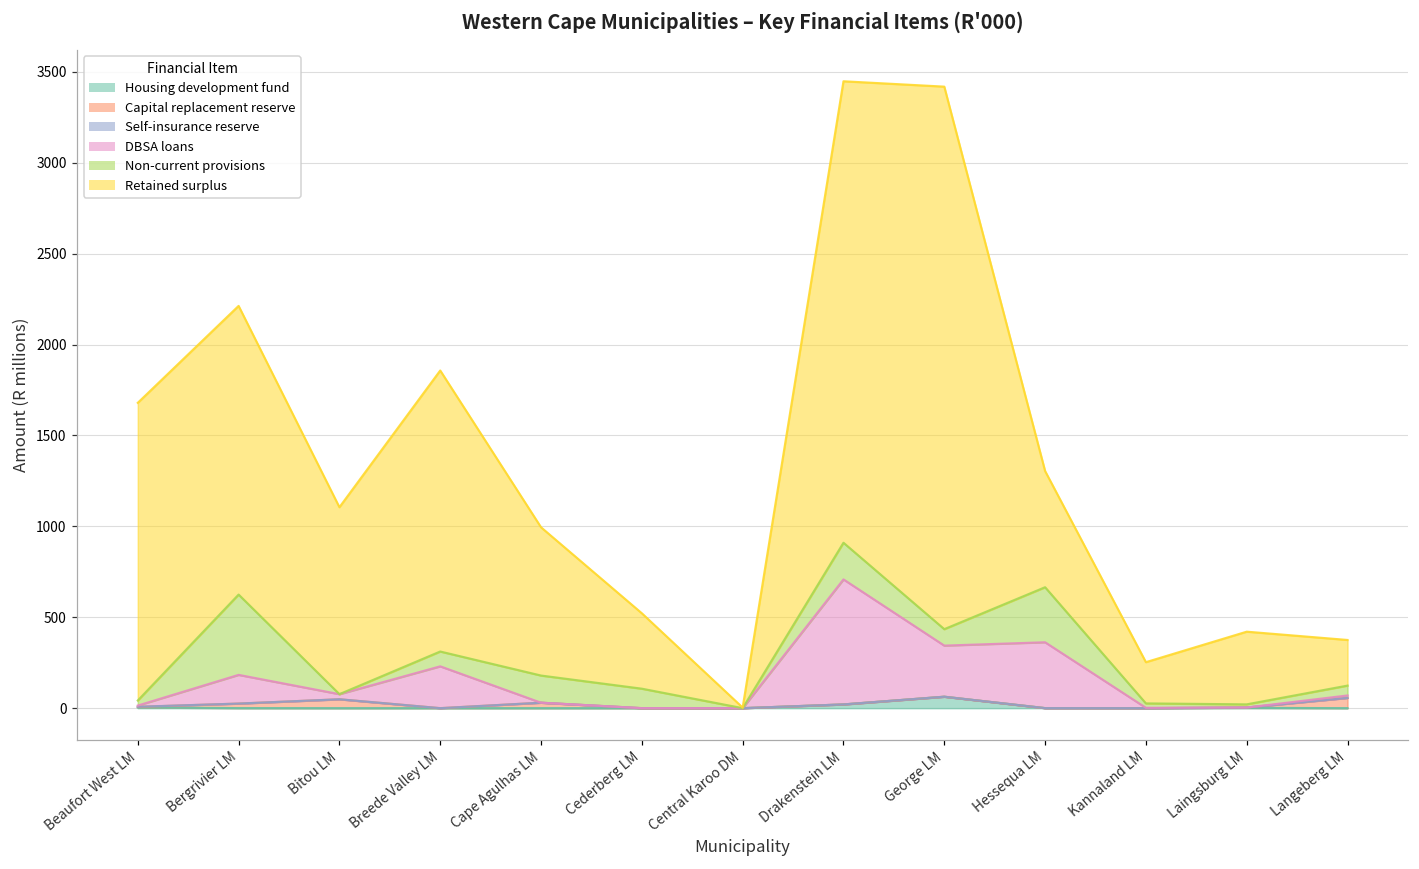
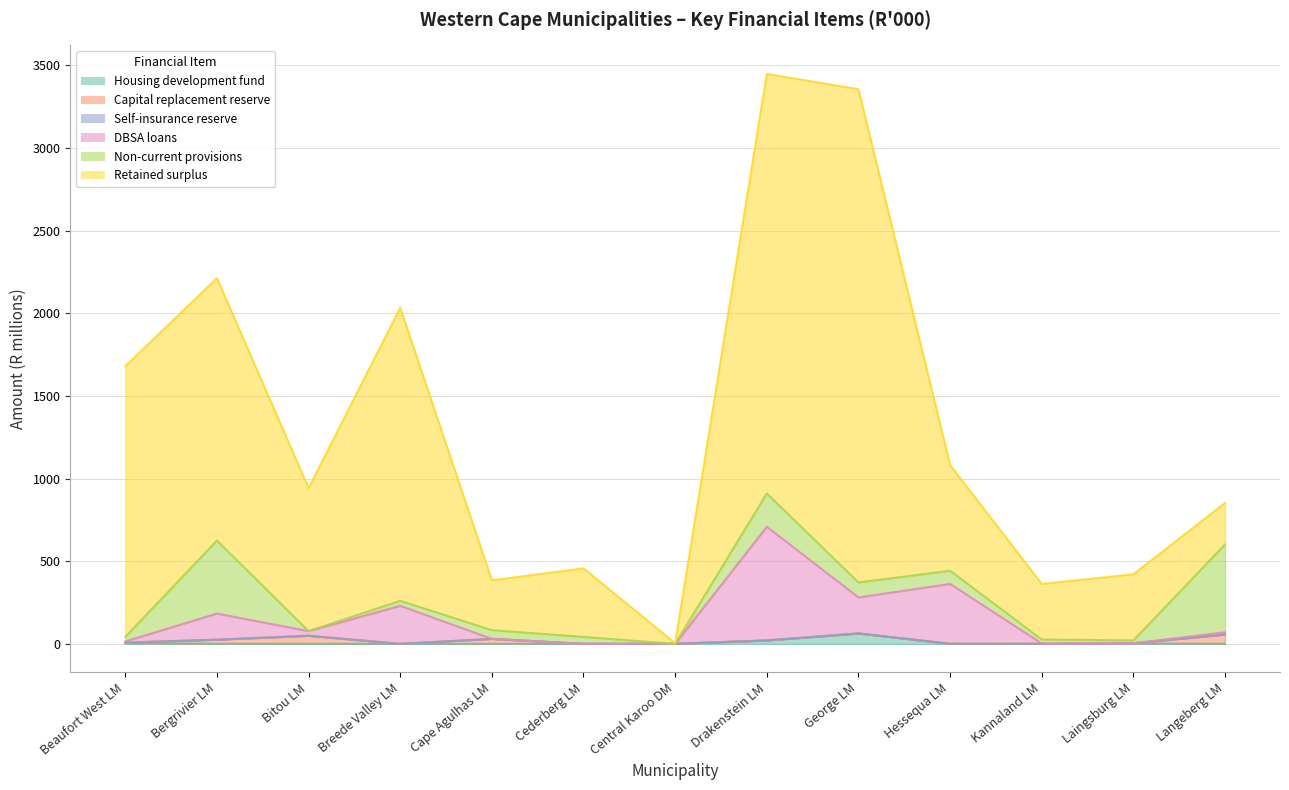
  {
    "DBSA loans": {
      "Bergrivier LM": 160,
      "Breede Valley LM": 230,
      "Drakenstein LM": 690,
-     "George LM": 280,
+     "George LM": 220,
      "Hessequa LM": 360
    },
    "Non-current provisions": {
      "Beaufort West LM": 30,
      "Bergrivier LM": 440,
-     "Breede Valley LM": 80,
-     "Cape Agulhas LM": 150,
-     "Cederberg LM": 110,
+     "Breede Valley LM": 30,
+     "Cape Agulhas LM": 50,
+     "Cederberg LM": 40,
      "Drakenstein LM": 200,
      "George LM": 90,
-     "Hessequa LM": 300,
+     "Hessequa LM": 80,
      "Kannaland LM": 20,
      "Laingsburg LM": 20,
-     "Langeberg LM": 50
+     "Langeberg LM": 530
    },
    "Retained surplus": {
      "Beaufort West LM": 1640,
      "Bergrivier LM": 1590,
-     "Bitou LM": 1030,
-     "Breede Valley LM": 1550,
-     "Cape Agulhas LM": 820,
+     "Bitou LM": 860,
+     "Breede Valley LM": 1770,
+     "Cape Agulhas LM": 300,
      "Cederberg LM": 410,
      "Drakenstein LM": 2540,
      "George LM": 2980,
      "Hessequa LM": 640,
-     "Kannaland LM": 230,
+     "Kannaland LM": 340,
      "Laingsburg LM": 400,
      "Langeberg LM": 250
    }
  }
